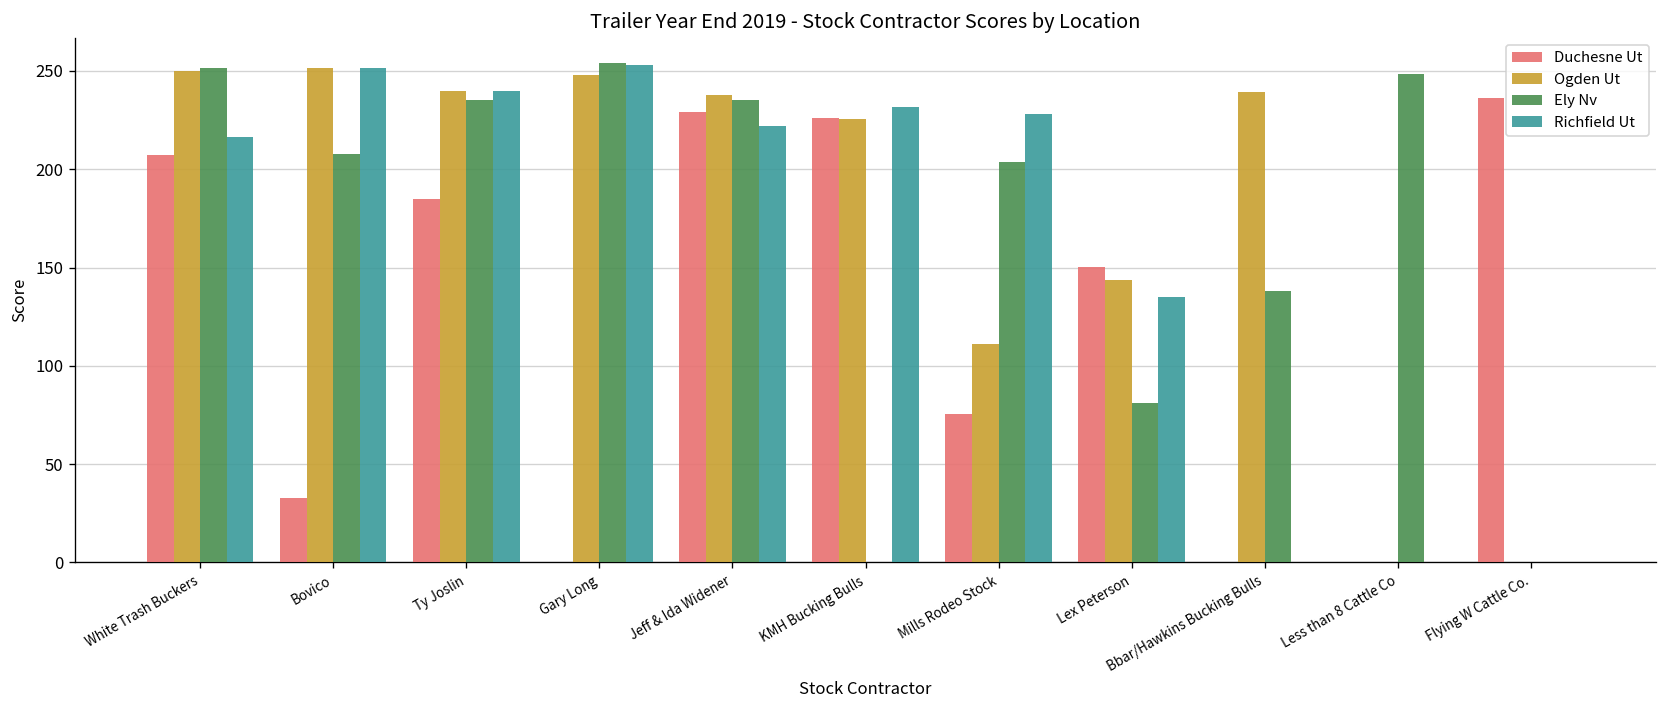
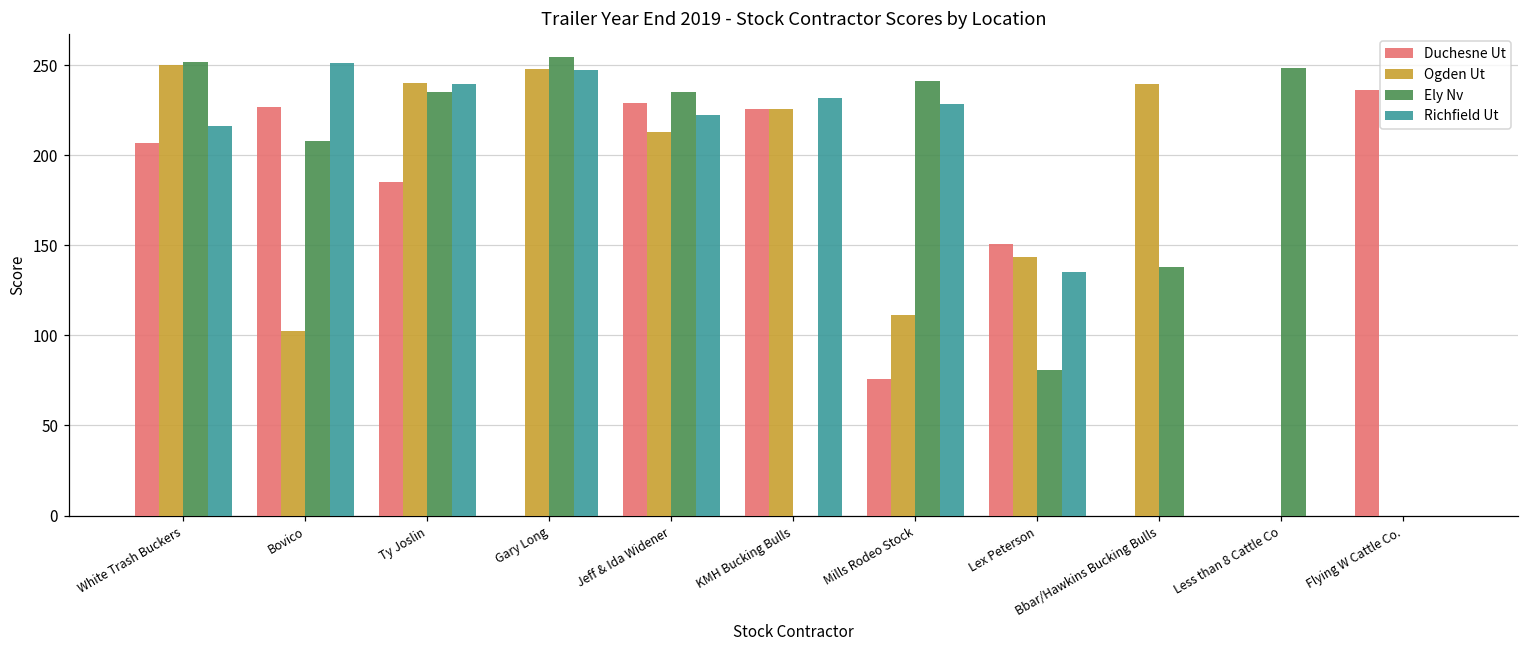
  {
    "Duchesne Ut": {
      "White Trash Buckers": 207,
-     "Bovico": 33,
+     "Bovico": 227,
      "Ty Joslin": 185,
      "Gary Long": 0,
      "Jeff & Ida Widener": 229,
      "KMH Bucking Bulls": 226,
      "Mills Rodeo Stock": 76,
      "Lex Peterson": 151,
      "Bbar/Hawkins Bucking Bulls": 0,
      "Less than 8 Cattle Co": 0,
      "Flying W Cattle Co.": 236
    },
    "Ogden Ut": {
      "White Trash Buckers": 250,
-     "Bovico": 252,
+     "Bovico": 102,
      "Ty Joslin": 240,
      "Gary Long": 248,
-     "Jeff & Ida Widener": 238,
+     "Jeff & Ida Widener": 213,
      "KMH Bucking Bulls": 226,
      "Mills Rodeo Stock": 111,
      "Lex Peterson": 144,
      "Bbar/Hawkins Bucking Bulls": 239,
      "Less than 8 Cattle Co": 0,
      "Flying W Cattle Co.": 0
    },
    "Ely Nv": {
      "White Trash Buckers": 252,
      "Bovico": 208,
      "Ty Joslin": 235,
      "Gary Long": 254,
      "Jeff & Ida Widener": 235,
      "KMH Bucking Bulls": 0,
-     "Mills Rodeo Stock": 204,
+     "Mills Rodeo Stock": 241,
      "Lex Peterson": 81,
      "Bbar/Hawkins Bucking Bulls": 138,
      "Less than 8 Cattle Co": 249,
      "Flying W Cattle Co.": 0
    },
    "Richfield Ut": {
      "White Trash Buckers": 216,
      "Bovico": 251,
      "Ty Joslin": 240,
-     "Gary Long": 253,
+     "Gary Long": 247,
      "Jeff & Ida Widener": 222,
      "KMH Bucking Bulls": 232,
      "Mills Rodeo Stock": 228,
      "Lex Peterson": 135,
      "Bbar/Hawkins Bucking Bulls": 0,
      "Less than 8 Cattle Co": 0,
      "Flying W Cattle Co.": 0
    }
  }
